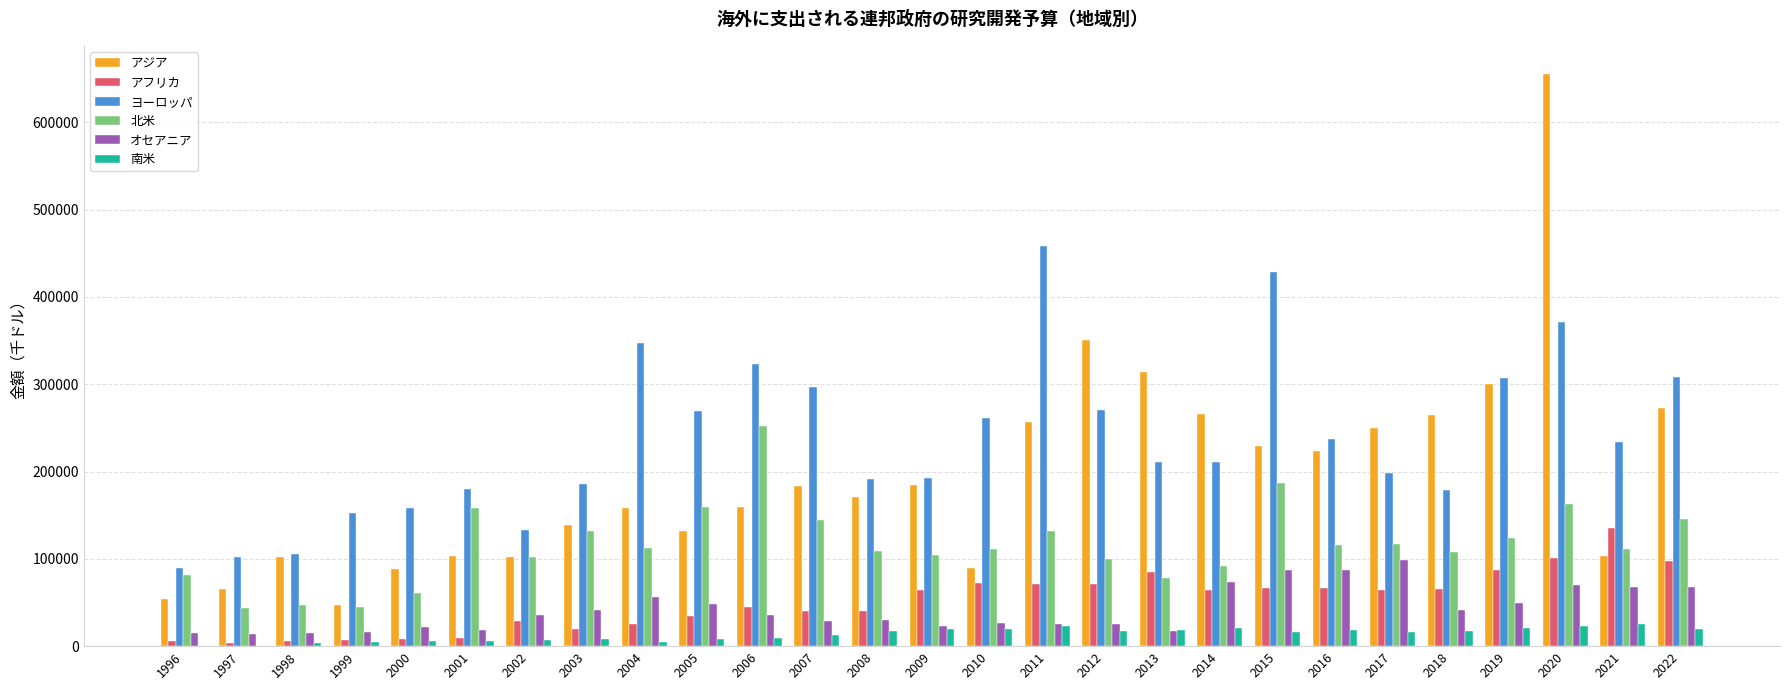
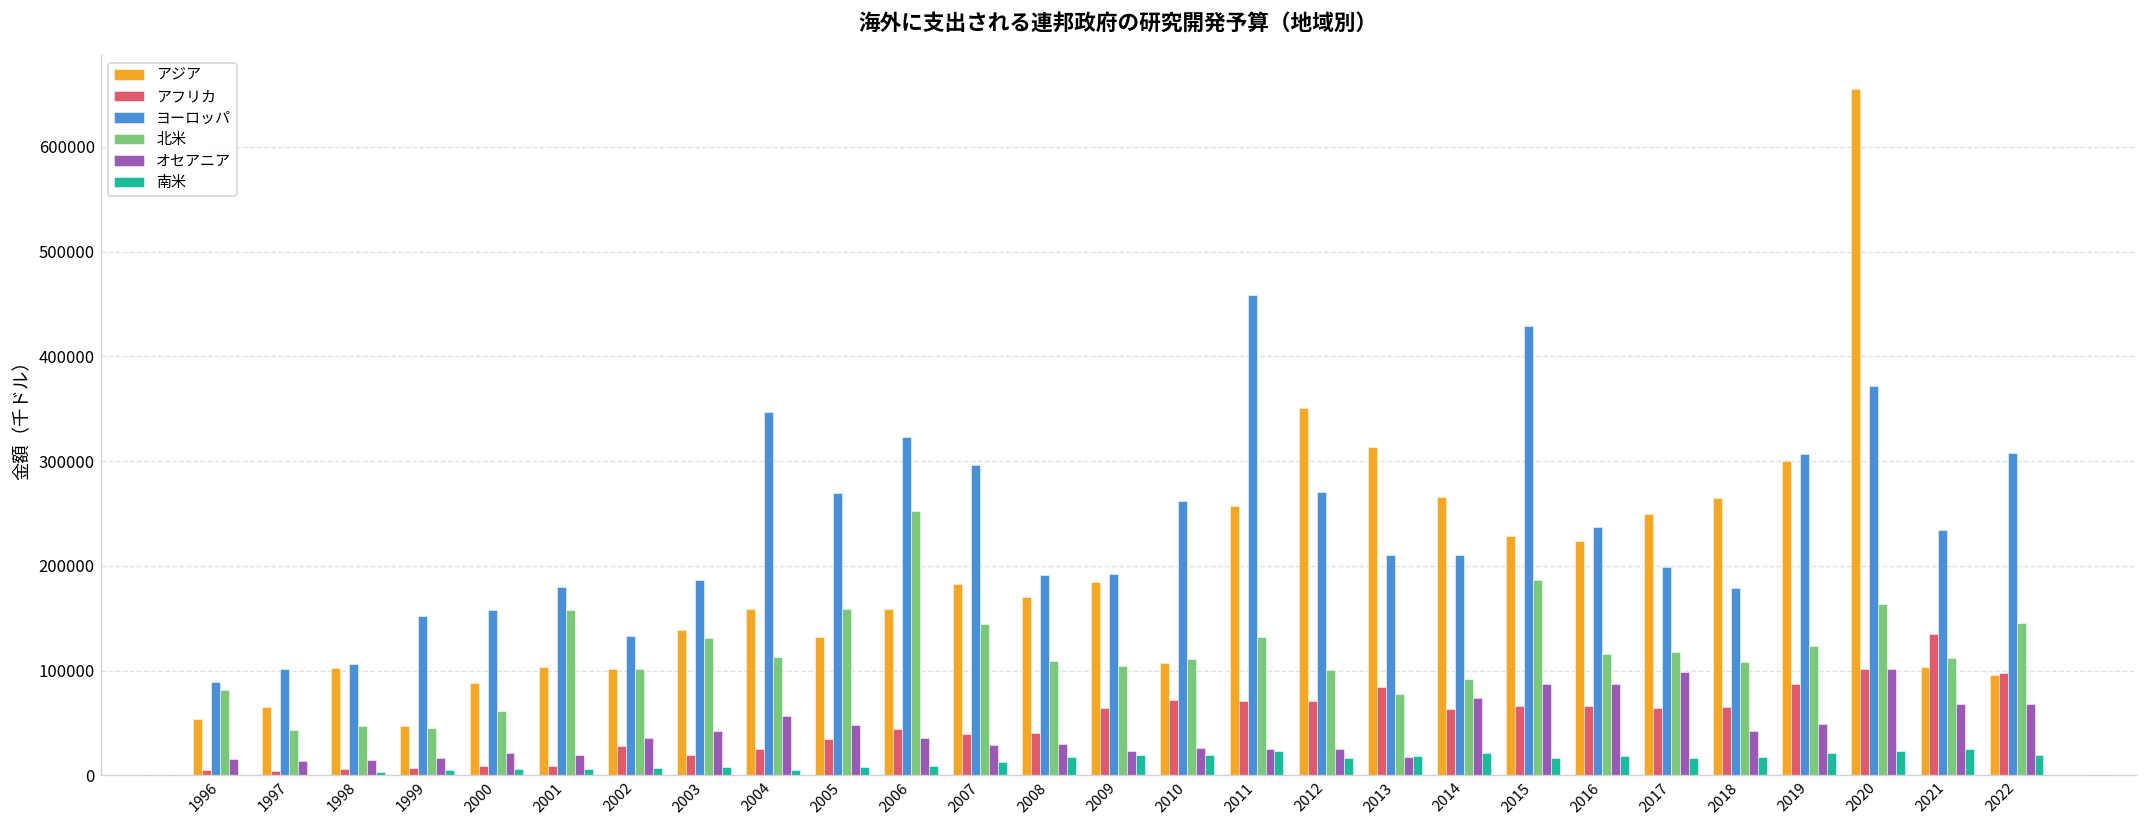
  {
    "アジア": {
      "1996": 50000,
      "1997": 70000,
      "1998": 100000,
      "1999": 50000,
      "2000": 90000,
      "2001": 100000,
      "2002": 100000,
      "2003": 140000,
      "2004": 160000,
      "2005": 130000,
      "2006": 160000,
      "2007": 180000,
      "2008": 170000,
      "2009": 180000,
-     "2010": 90000,
+     "2010": 110000,
      "2011": 260000,
      "2012": 350000,
      "2013": 310000,
      "2014": 270000,
      "2015": 230000,
      "2016": 220000,
      "2017": 250000,
      "2018": 270000,
      "2019": 300000,
      "2020": 650000,
      "2021": 100000,
-     "2022": 270000
+     "2022": 100000
    },
    "アフリカ": {
      "1996": 10000,
      "1997": 0,
      "1998": 10000,
      "1999": 10000,
      "2000": 10000,
      "2001": 10000,
      "2002": 30000,
      "2003": 20000,
      "2004": 30000,
      "2005": 30000,
      "2006": 40000,
      "2007": 40000,
      "2008": 40000,
      "2009": 60000,
      "2010": 70000,
      "2011": 70000,
      "2012": 70000,
      "2013": 80000,
      "2014": 60000,
      "2015": 70000,
      "2016": 70000,
      "2017": 60000,
      "2018": 70000,
      "2019": 90000,
      "2020": 100000,
      "2021": 140000,
      "2022": 100000
    },
    "ヨーロッパ": {
      "1996": 90000,
      "1997": 100000,
      "1998": 110000,
      "1999": 150000,
      "2000": 160000,
      "2001": 180000,
      "2002": 130000,
      "2003": 190000,
      "2004": 350000,
      "2005": 270000,
      "2006": 320000,
      "2007": 300000,
      "2008": 190000,
      "2009": 190000,
      "2010": 260000,
      "2011": 460000,
      "2012": 270000,
      "2013": 210000,
      "2014": 210000,
      "2015": 430000,
      "2016": 240000,
      "2017": 200000,
      "2018": 180000,
      "2019": 310000,
      "2020": 370000,
      "2021": 230000,
      "2022": 310000
    },
    "北米": {
      "1996": 80000,
      "1997": 40000,
      "1998": 50000,
      "1999": 50000,
      "2000": 60000,
      "2001": 160000,
      "2002": 100000,
      "2003": 130000,
      "2004": 110000,
      "2005": 160000,
      "2006": 250000,
      "2007": 140000,
      "2008": 110000,
      "2009": 100000,
      "2010": 110000,
      "2011": 130000,
      "2012": 100000,
      "2013": 80000,
      "2014": 90000,
      "2015": 190000,
      "2016": 120000,
      "2017": 120000,
      "2018": 110000,
      "2019": 120000,
      "2020": 160000,
      "2021": 110000,
      "2022": 150000
    },
    "オセアニア": {
      "1996": 20000,
      "1997": 10000,
      "1998": 20000,
      "1999": 20000,
      "2000": 20000,
      "2001": 20000,
      "2002": 40000,
      "2003": 40000,
      "2004": 60000,
      "2005": 50000,
      "2006": 40000,
      "2007": 30000,
      "2008": 30000,
      "2009": 20000,
      "2010": 30000,
      "2011": 30000,
      "2012": 30000,
      "2013": 20000,
      "2014": 70000,
      "2015": 90000,
      "2016": 90000,
      "2017": 100000,
      "2018": 40000,
      "2019": 50000,
-     "2020": 70000,
+     "2020": 100000,
      "2021": 70000,
      "2022": 70000
    },
    "南米": {
      "1996": 0,
      "1997": 0,
      "1998": 0,
      "1999": 10000,
      "2000": 10000,
      "2001": 10000,
      "2002": 10000,
      "2003": 10000,
      "2004": 10000,
      "2005": 10000,
      "2006": 10000,
      "2007": 10000,
      "2008": 20000,
      "2009": 20000,
      "2010": 20000,
      "2011": 20000,
      "2012": 20000,
      "2013": 20000,
      "2014": 20000,
      "2015": 20000,
      "2016": 20000,
      "2017": 20000,
      "2018": 20000,
      "2019": 20000,
      "2020": 20000,
      "2021": 30000,
      "2022": 20000
    }
  }
